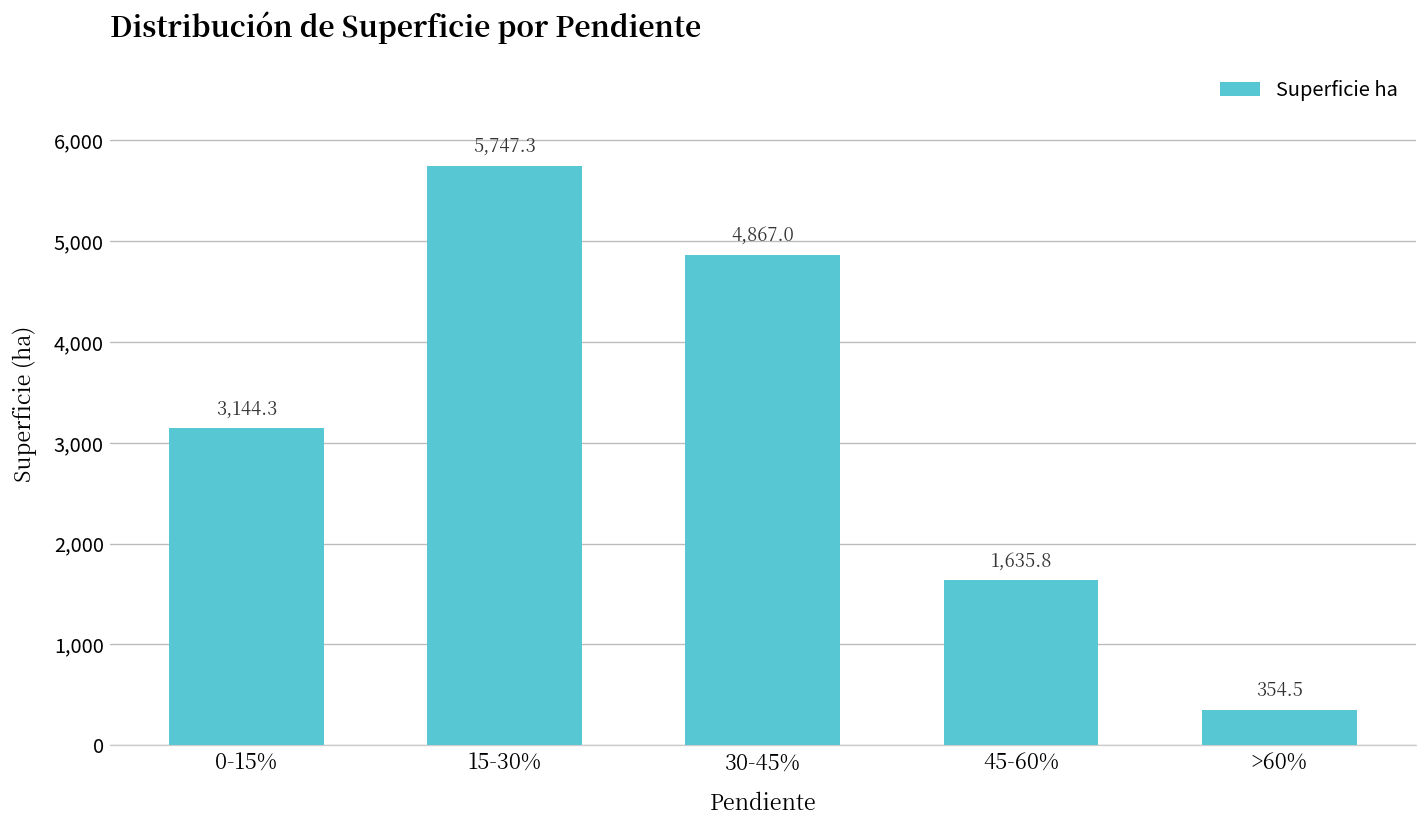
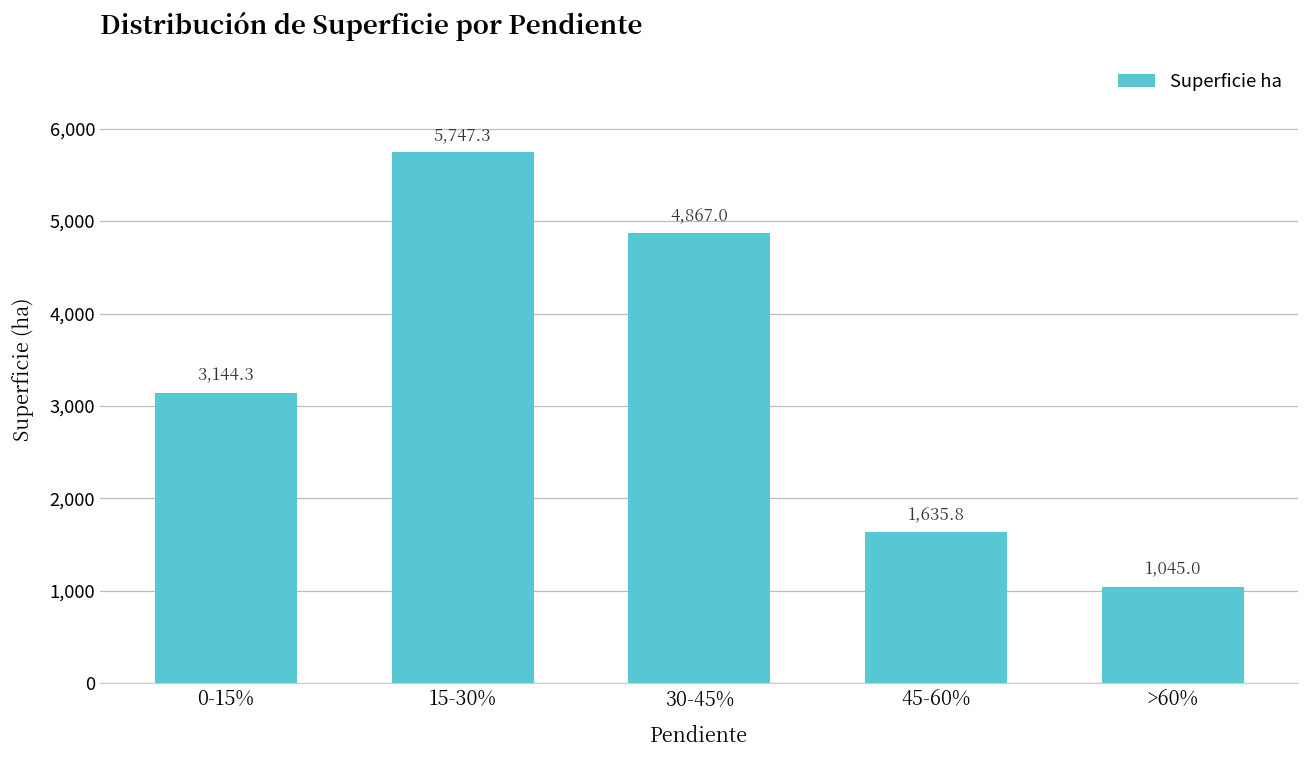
  {
    "0-15%": "3,144.3",
    "15-30%": "5,747.3",
    "30-45%": "4,867.0",
    "45-60%": "1,635.8",
-   ">60%": "354.5"
+   ">60%": "1,045.0"
  }
